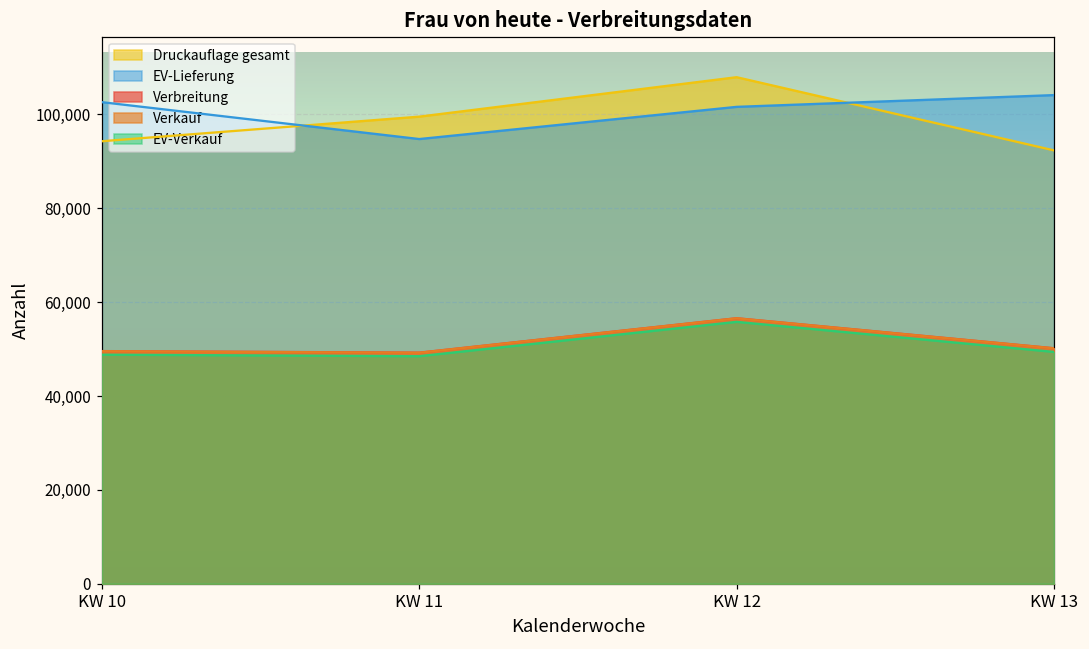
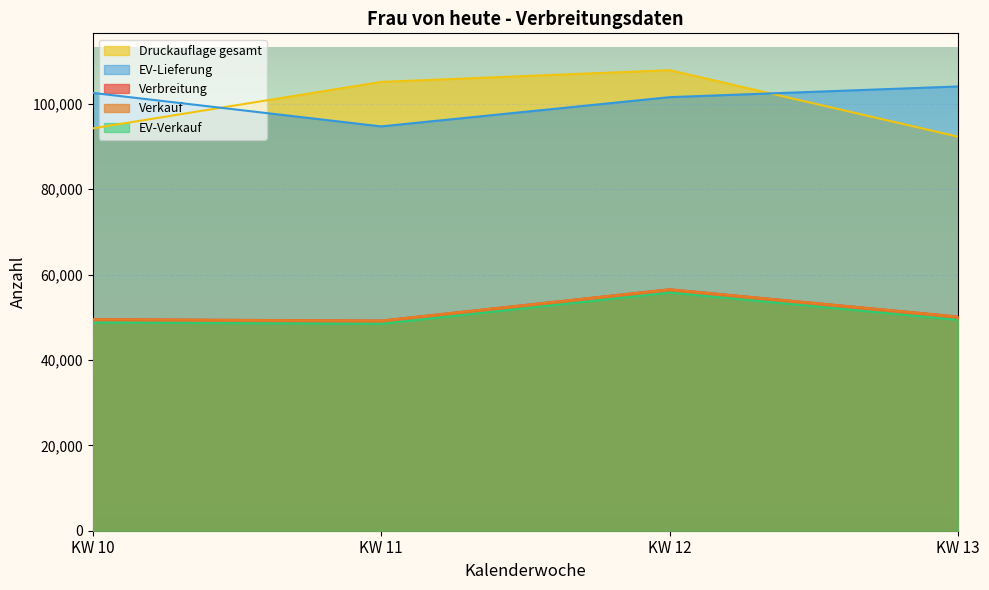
  {
    "Druckauflage gesamt": {
      "KW 10": "94,000",
-     "KW 11": "100,000",
+     "KW 11": "105,000",
      "KW 12": "108,000",
      "KW 13": "92,000"
    },
    "EV-Lieferung": {
      "KW 10": "103,000",
      "KW 11": "95,000",
      "KW 12": "102,000",
      "KW 13": "104,000"
    },
    "Verkauf": {
      "KW 10": "50,000",
      "KW 11": "49,000",
      "KW 12": "57,000",
      "KW 13": "50,000"
    },
    "EV-Verkauf": {
      "KW 10": "49,000",
      "KW 11": "48,000",
      "KW 12": "56,000",
      "KW 13": "49,000"
    }
  }
